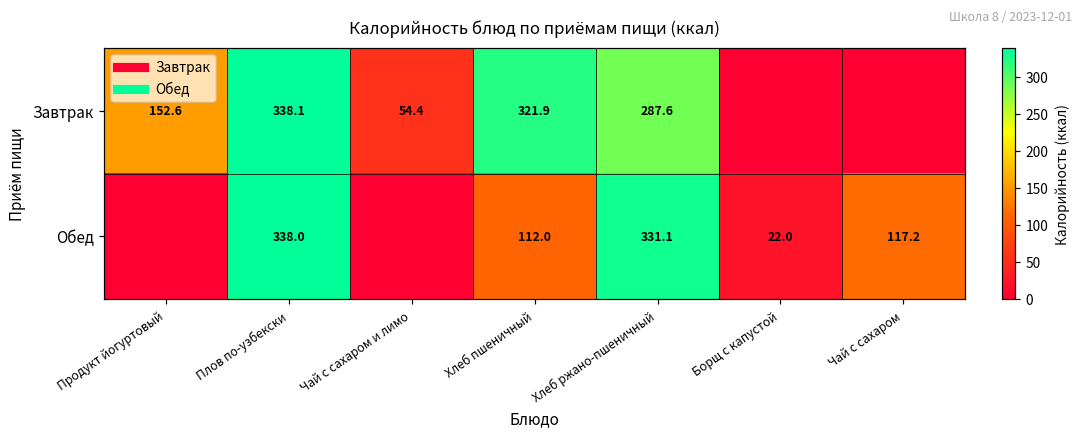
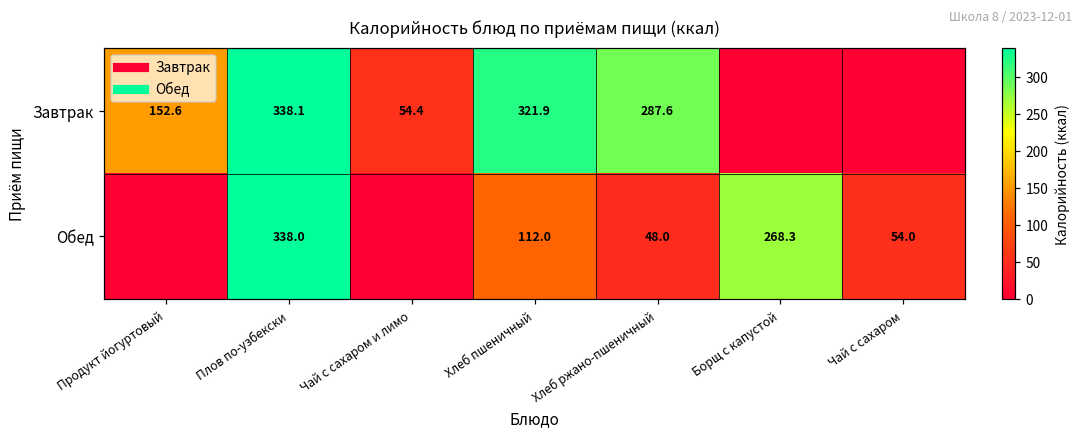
  {
    "Завтрак": {
      "Продукт йогуртовый": 152.6,
      "Плов по-узбекски": 338.1,
      "Чай с сахаром и лимо": 54.4,
      "Хлеб пшеничный": 321.9,
      "Хлеб ржано-пшеничный": 287.6
    },
    "Обед": {
      "Плов по-узбекски": 338.0,
      "Хлеб пшеничный": 112.0,
-     "Хлеб ржано-пшеничный": 331.1,
-     "Борщ с капустой": 22.0,
-     "Чай с сахаром": 117.2
+     "Хлеб ржано-пшеничный": 48.0,
+     "Борщ с капустой": 268.3,
+     "Чай с сахаром": 54.0
    }
  }
